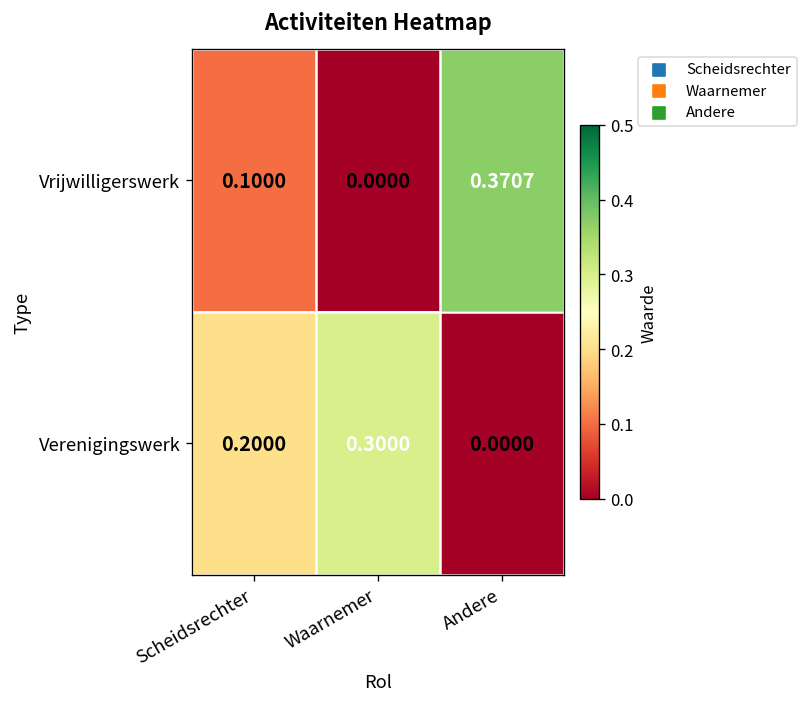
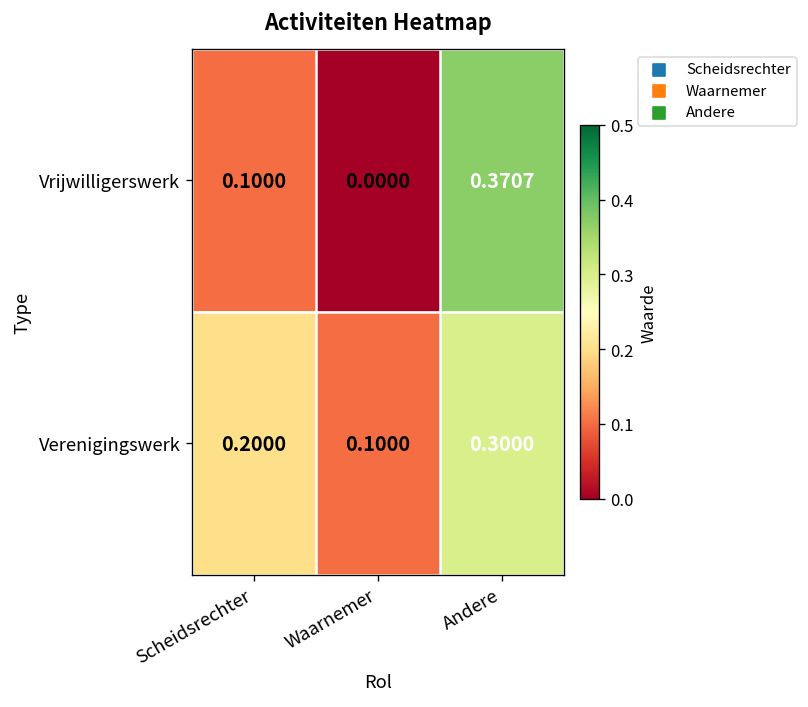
  {
    "Vrijwilligerswerk": {
      "Scheidsrechter": 0.1000,
      "Waarnemer": 0.0000,
      "Andere": 0.3707
    },
    "Verenigingswerk": {
      "Scheidsrechter": 0.2000,
-     "Waarnemer": 0.3000,
-     "Andere": 0.0000
+     "Waarnemer": 0.1000,
+     "Andere": 0.3000
    }
  }
